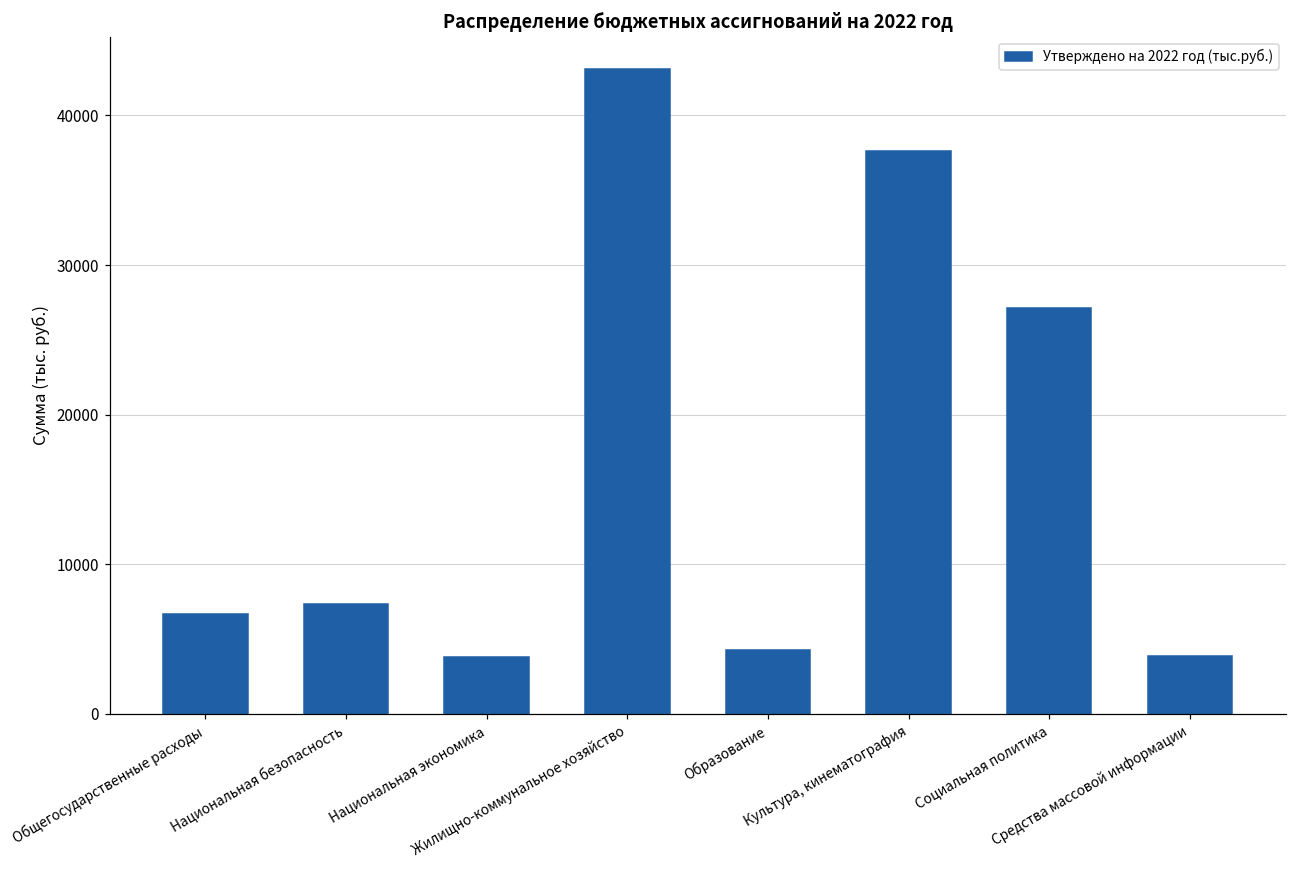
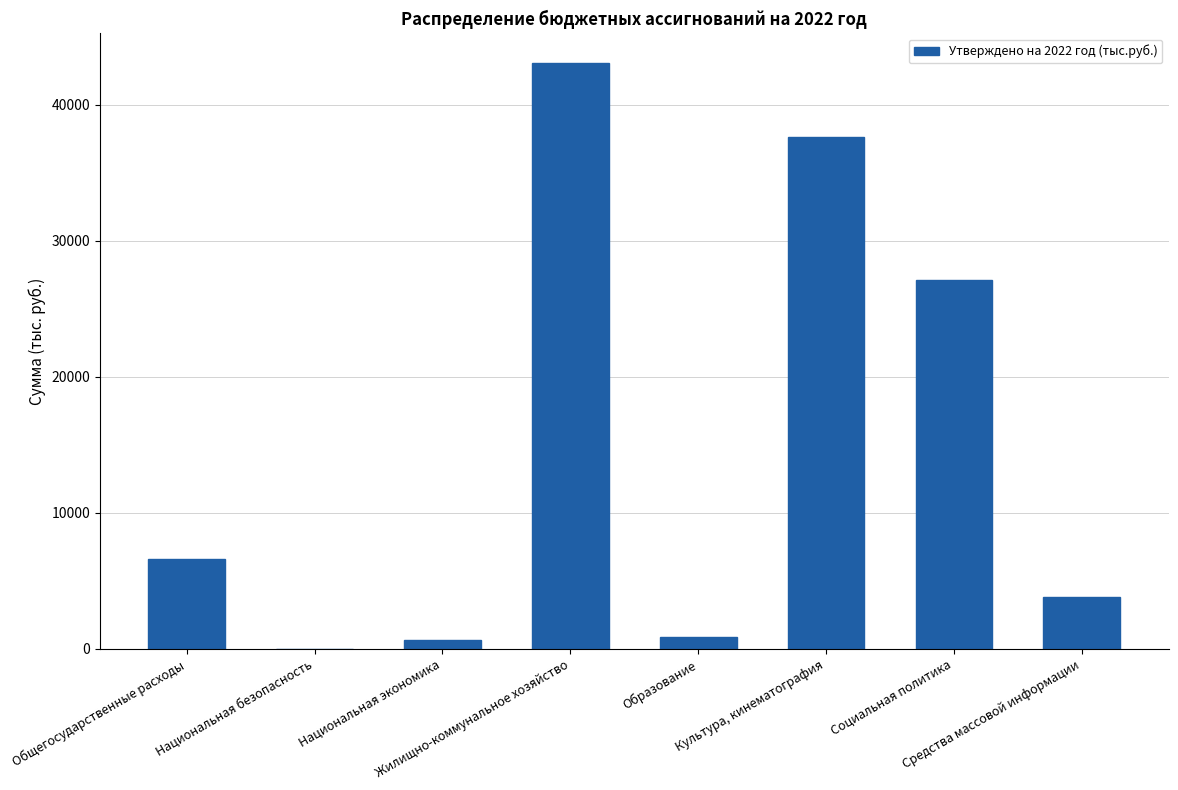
  {
    "Общегосударственные расходы": 6600,
-   "Национальная безопасность": 7300,
-   "Национальная экономика": 3800,
+   "Национальная безопасность": 0,
+   "Национальная экономика": 700,
    "Жилищно-коммунальное хозяйство": 43100,
-   "Образование": 4300,
+   "Образование": 900,
    "Культура, кинематография": 37600,
    "Социальная политика": 27100,
    "Средства массовой информации": 3800
  }
